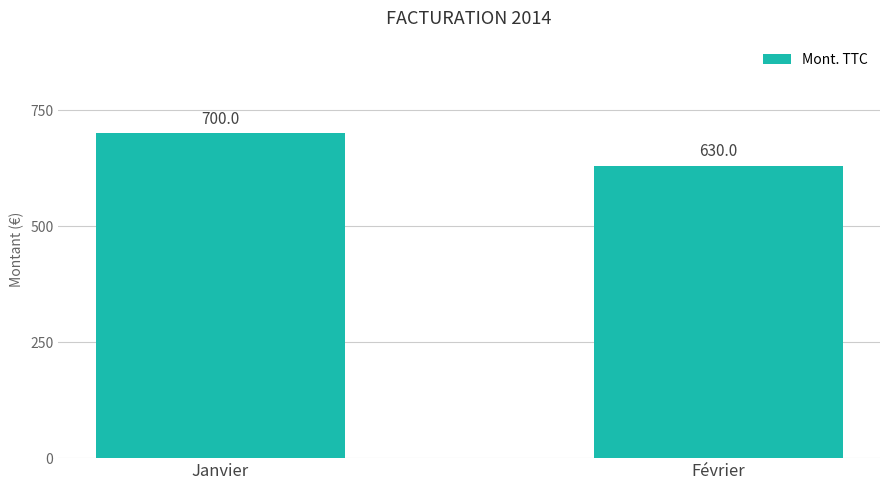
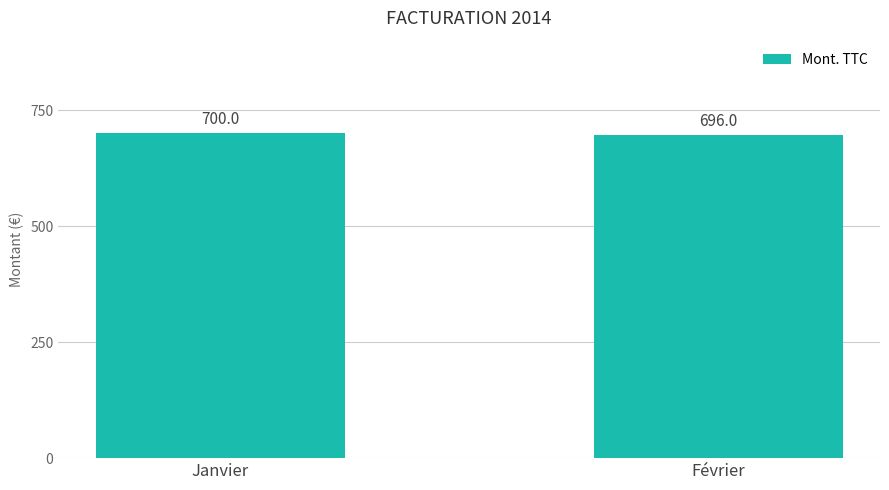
  {
    "Janvier": 700.0,
-   "Février": 630.0
+   "Février": 696.0
  }
